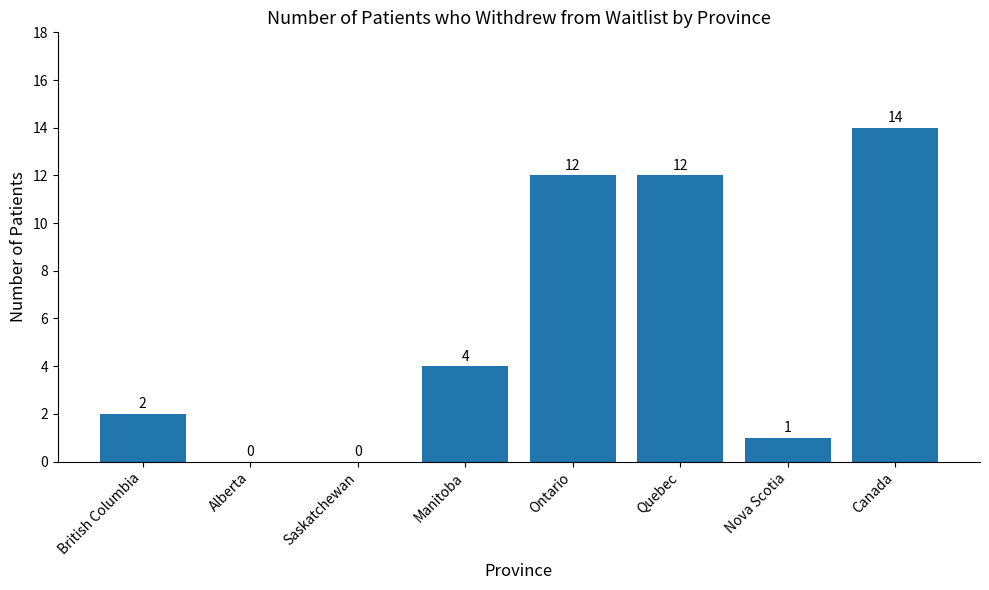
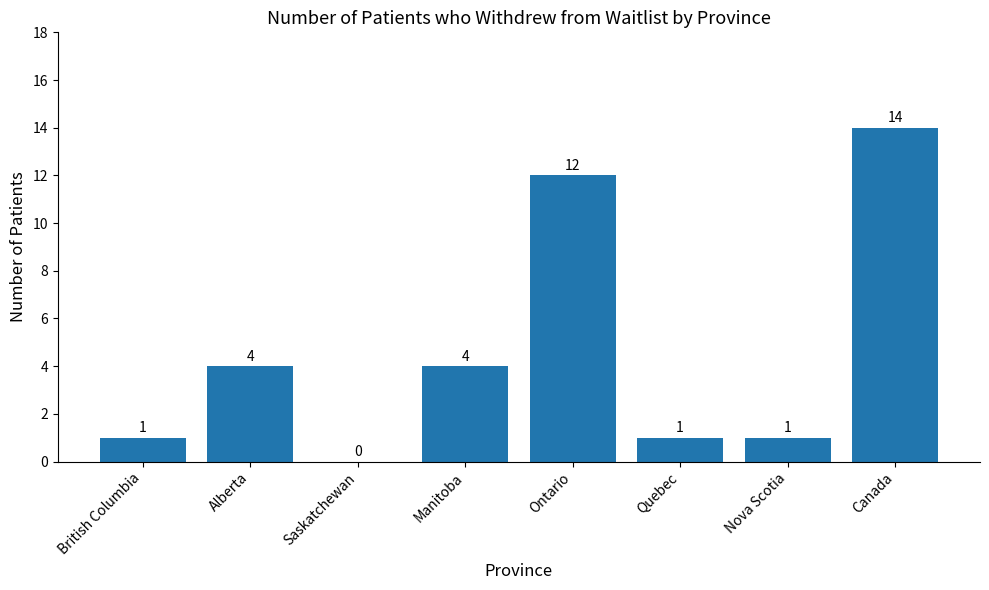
  {
-   "British Columbia": 2,
-   "Alberta": 0,
+   "British Columbia": 1,
+   "Alberta": 4,
    "Saskatchewan": 0,
    "Manitoba": 4,
    "Ontario": 12,
-   "Quebec": 12,
+   "Quebec": 1,
    "Nova Scotia": 1,
    "Canada": 14
  }
